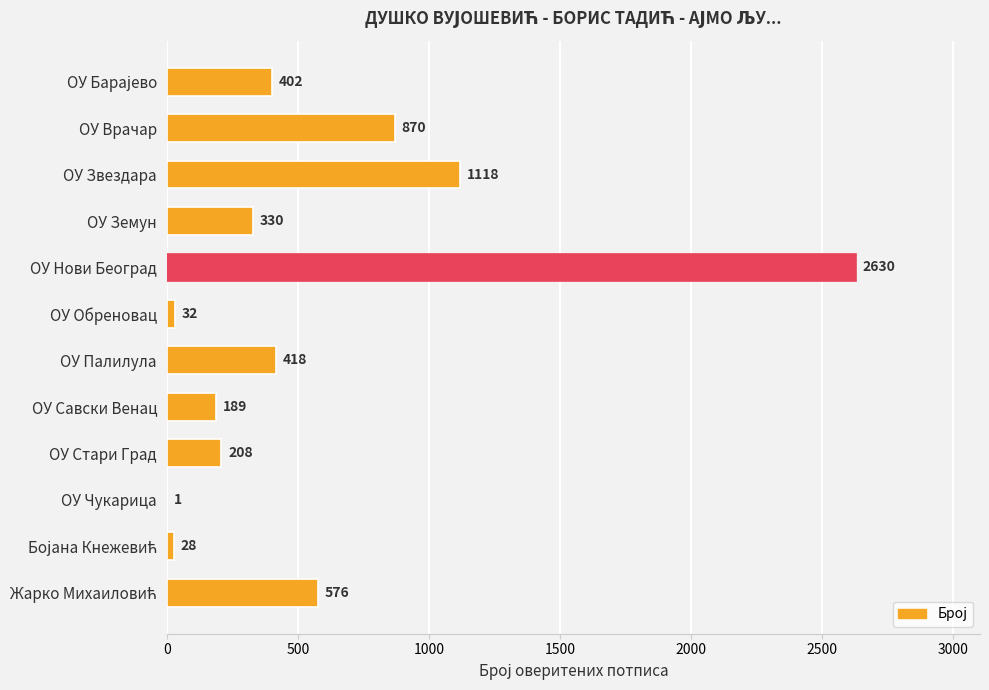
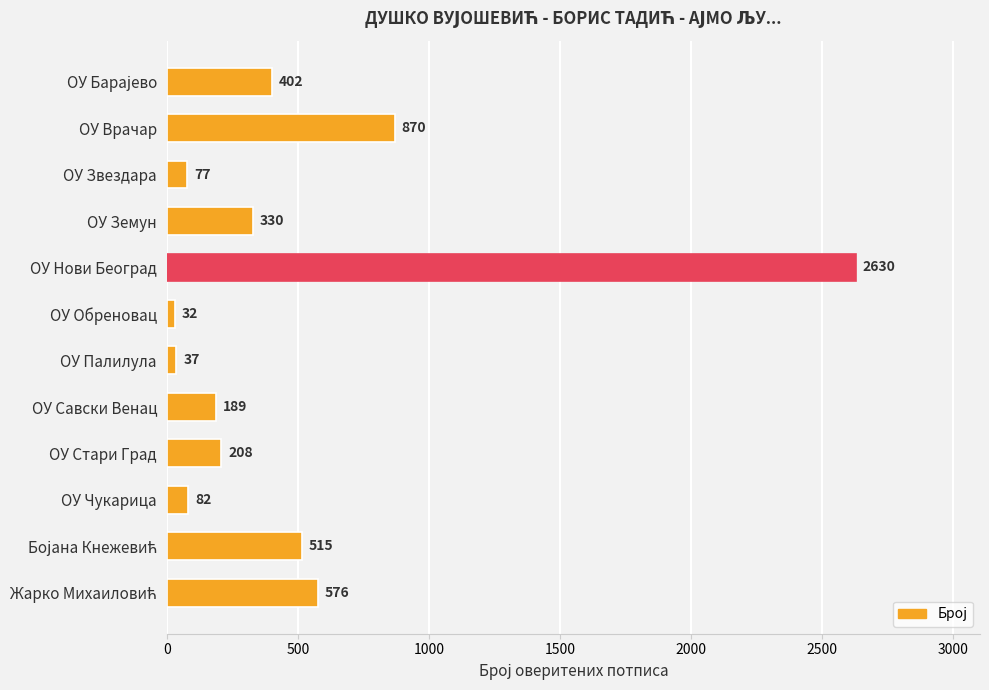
  {
    "ОУ Барајево": 402,
    "ОУ Врачар": 870,
-   "ОУ Звездара": 1118,
+   "ОУ Звездара": 77,
    "ОУ Земун": 330,
    "ОУ Нови Београд": 2630,
    "ОУ Обреновац": 32,
-   "ОУ Палилула": 418,
+   "ОУ Палилула": 37,
    "ОУ Савски Венац": 189,
    "ОУ Стари Град": 208,
-   "ОУ Чукарица": 1,
-   "Бојана Кнежевић": 28,
+   "ОУ Чукарица": 82,
+   "Бојана Кнежевић": 515,
    "Жарко Михаиловић": 576
  }
